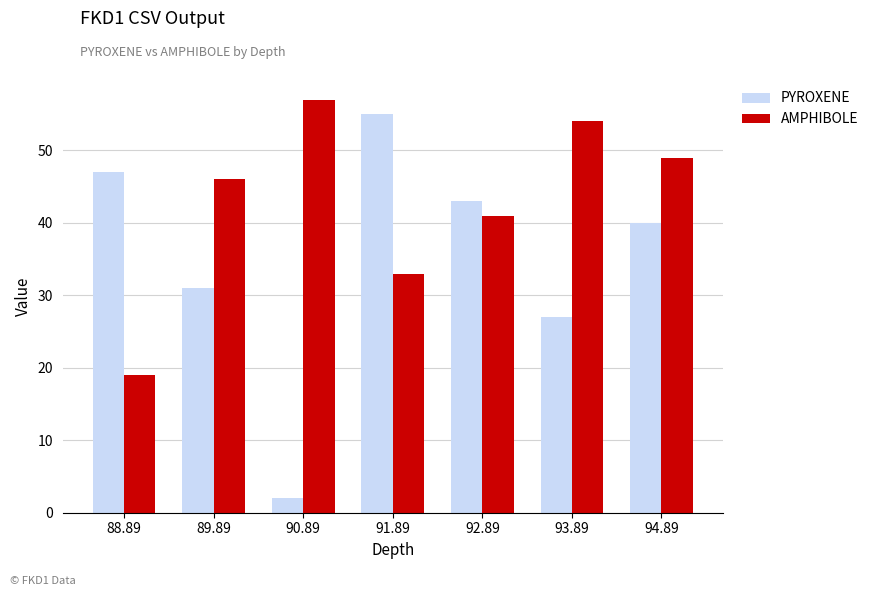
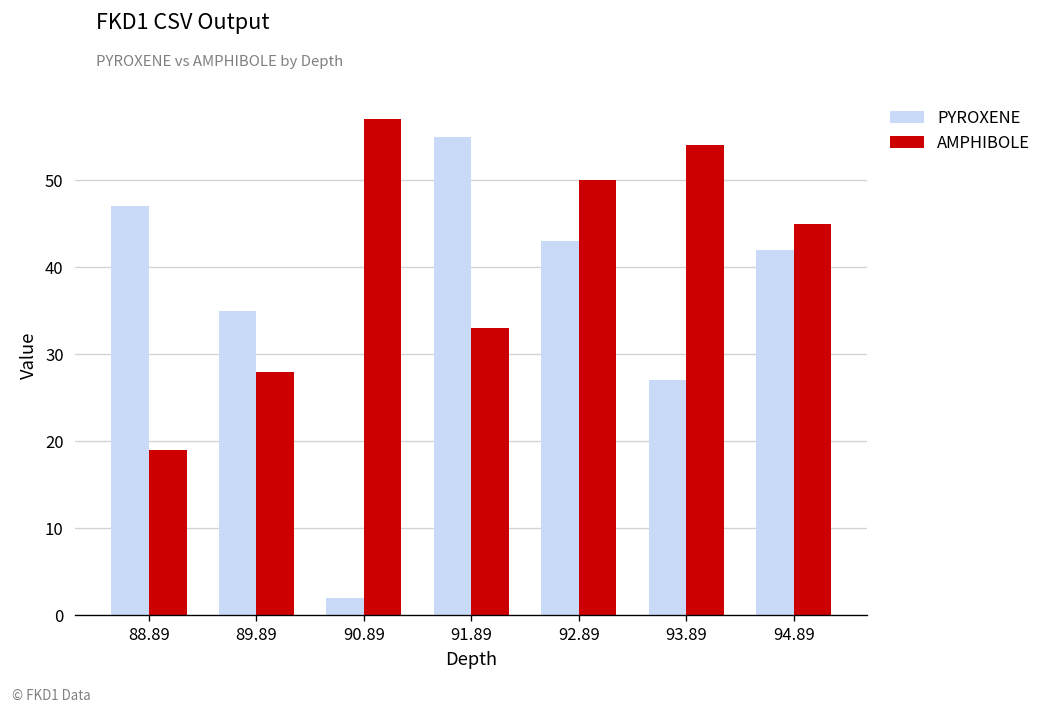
  {
    "PYROXENE": {
      "88.89": 47,
-     "89.89": 31,
+     "89.89": 35,
      "90.89": 2,
      "91.89": 55,
      "92.89": 43,
      "93.89": 27,
-     "94.89": 40
+     "94.89": 42
    },
    "AMPHIBOLE": {
      "88.89": 19,
-     "89.89": 46,
+     "89.89": 28,
      "90.89": 57,
      "91.89": 33,
-     "92.89": 41,
+     "92.89": 50,
      "93.89": 54,
-     "94.89": 49
+     "94.89": 45
    }
  }
